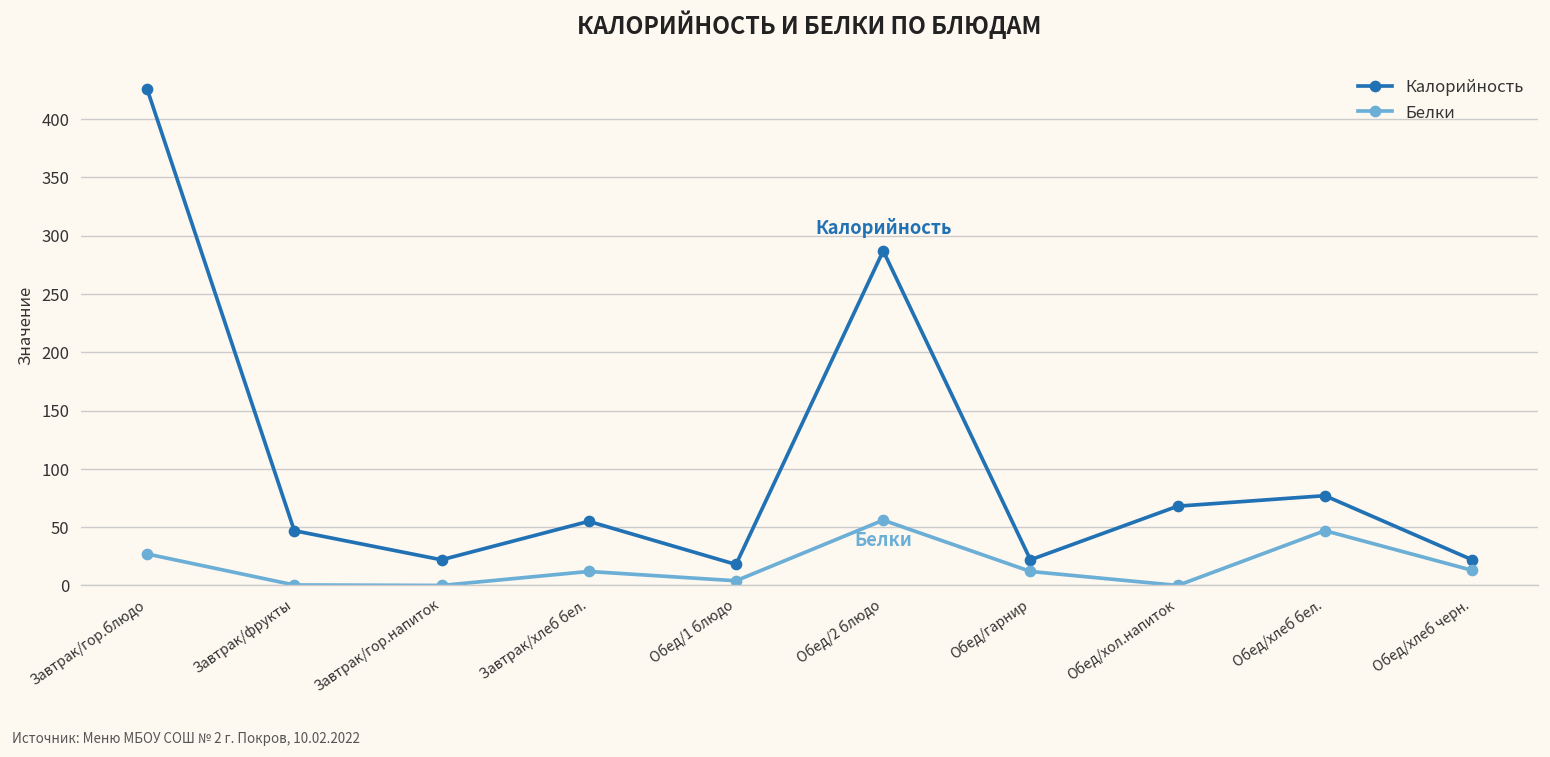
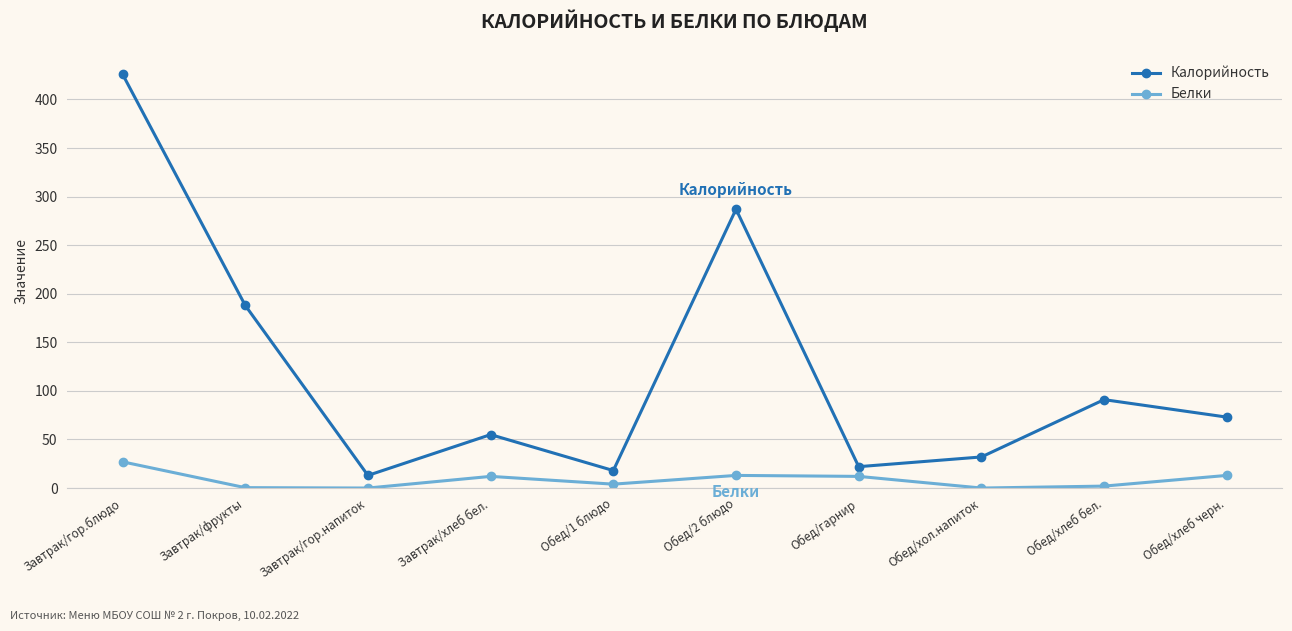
  {
    "Калорийность": {
      "Завтрак/гор.блюдо": 430,
-     "Завтрак/фрукты": 50,
-     "Завтрак/гор.напиток": 20,
+     "Завтрак/фрукты": 190,
+     "Завтрак/гор.напиток": 10,
      "Завтрак/хлеб бел.": 60,
      "Обед/1 блюдо": 20,
      "Обед/2 блюдо": 290,
      "Обед/гарнир": 20,
-     "Обед/хол.напиток": 70,
-     "Обед/хлеб бел.": 80,
-     "Обед/хлеб черн.": 20
+     "Обед/хол.напиток": 30,
+     "Обед/хлеб бел.": 90,
+     "Обед/хлеб черн.": 70
    },
    "Белки": {
      "Завтрак/гор.блюдо": 30,
      "Завтрак/фрукты": 0,
      "Завтрак/гор.напиток": 0,
      "Завтрак/хлеб бел.": 10,
      "Обед/1 блюдо": 0,
-     "Обед/2 блюдо": 60,
+     "Обед/2 блюдо": 10,
      "Обед/гарнир": 10,
      "Обед/хол.напиток": 0,
-     "Обед/хлеб бел.": 50,
+     "Обед/хлеб бел.": 0,
      "Обед/хлеб черн.": 10
    }
  }
